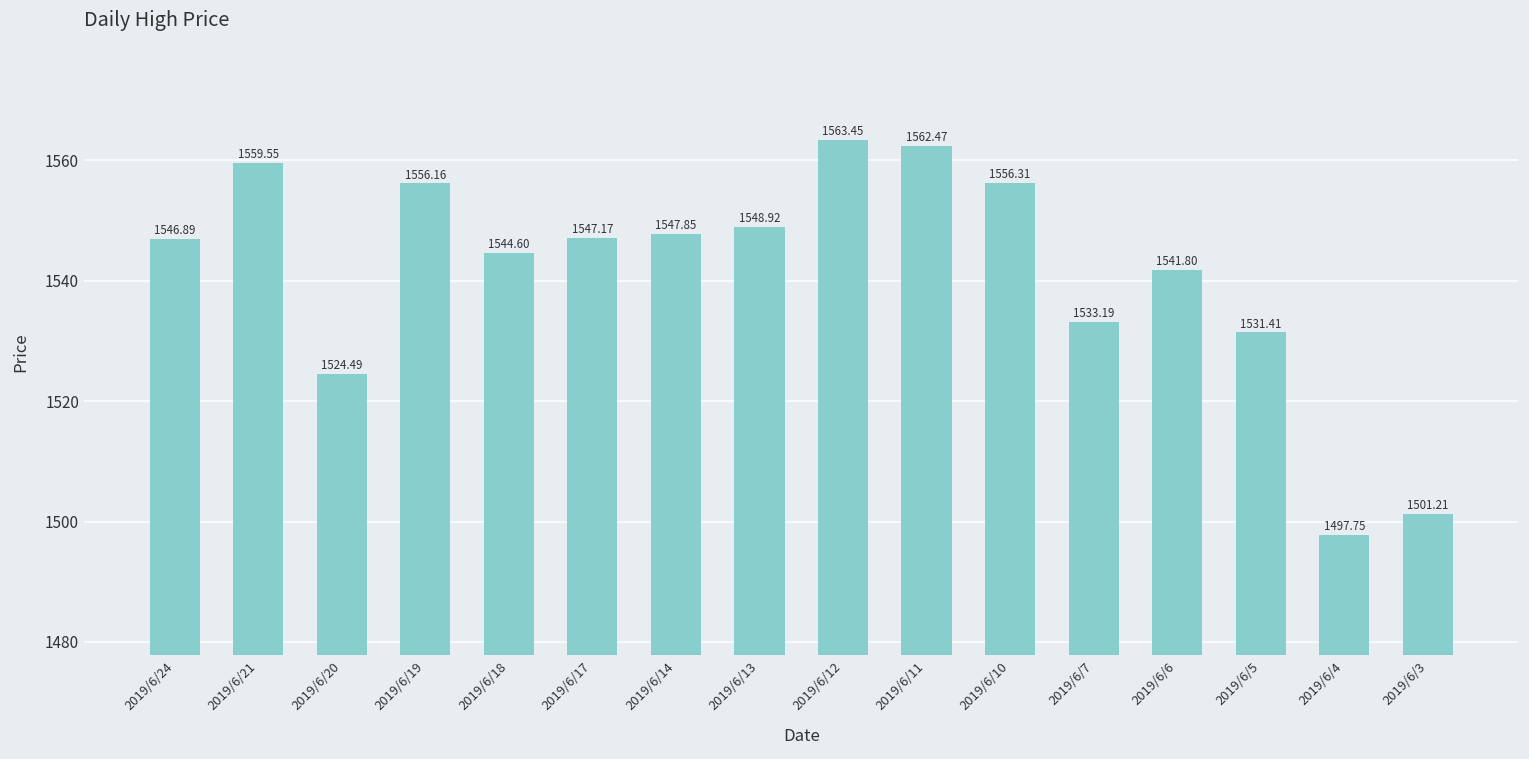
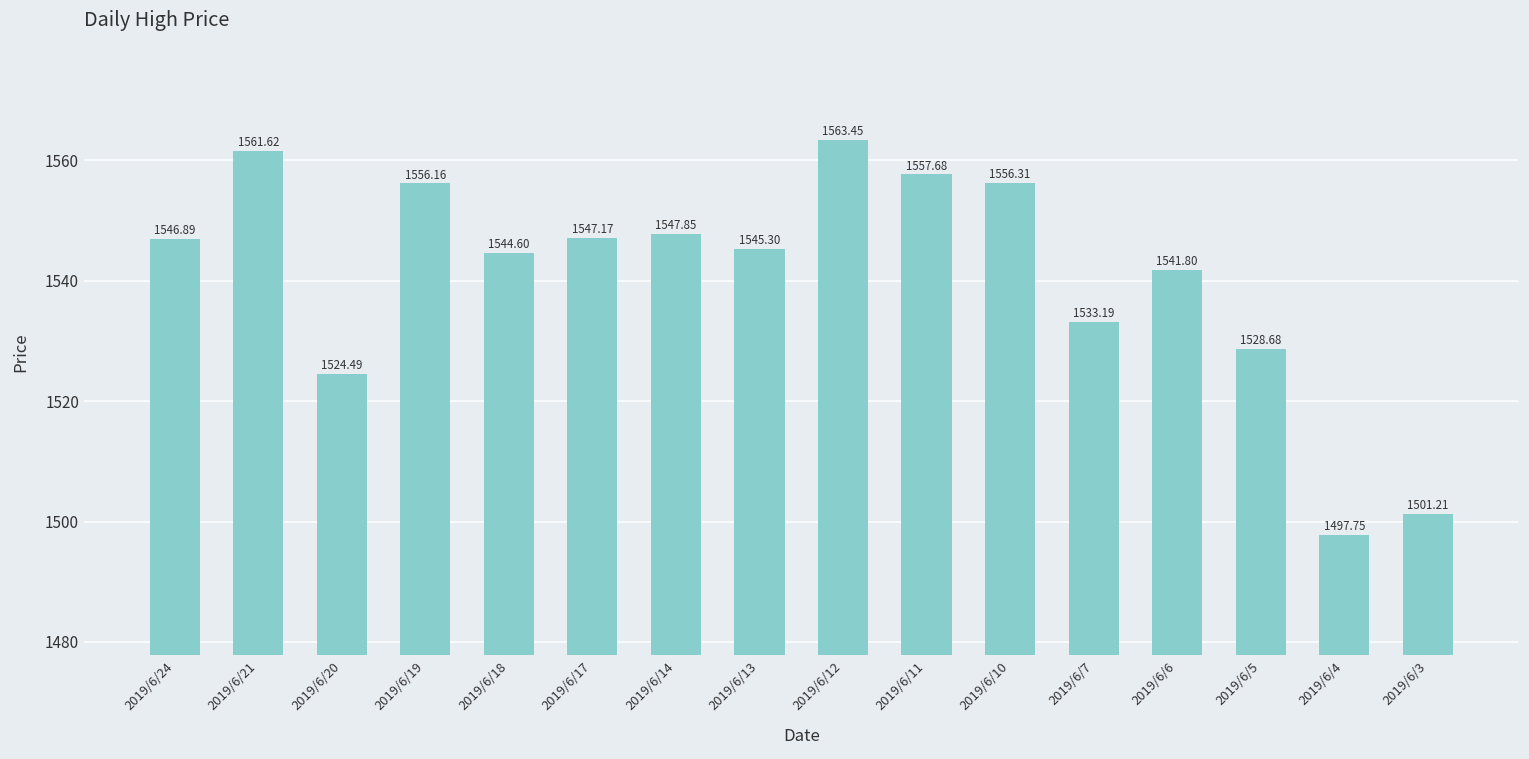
  {
    "2019/6/24": 1546.89,
-   "2019/6/21": 1559.55,
+   "2019/6/21": 1561.62,
    "2019/6/20": 1524.49,
    "2019/6/19": 1556.16,
    "2019/6/18": 1544.60,
    "2019/6/17": 1547.17,
    "2019/6/14": 1547.85,
-   "2019/6/13": 1548.92,
+   "2019/6/13": 1545.30,
    "2019/6/12": 1563.45,
-   "2019/6/11": 1562.47,
+   "2019/6/11": 1557.68,
    "2019/6/10": 1556.31,
    "2019/6/7": 1533.19,
    "2019/6/6": 1541.80,
-   "2019/6/5": 1531.41,
+   "2019/6/5": 1528.68,
    "2019/6/4": 1497.75,
    "2019/6/3": 1501.21
  }
